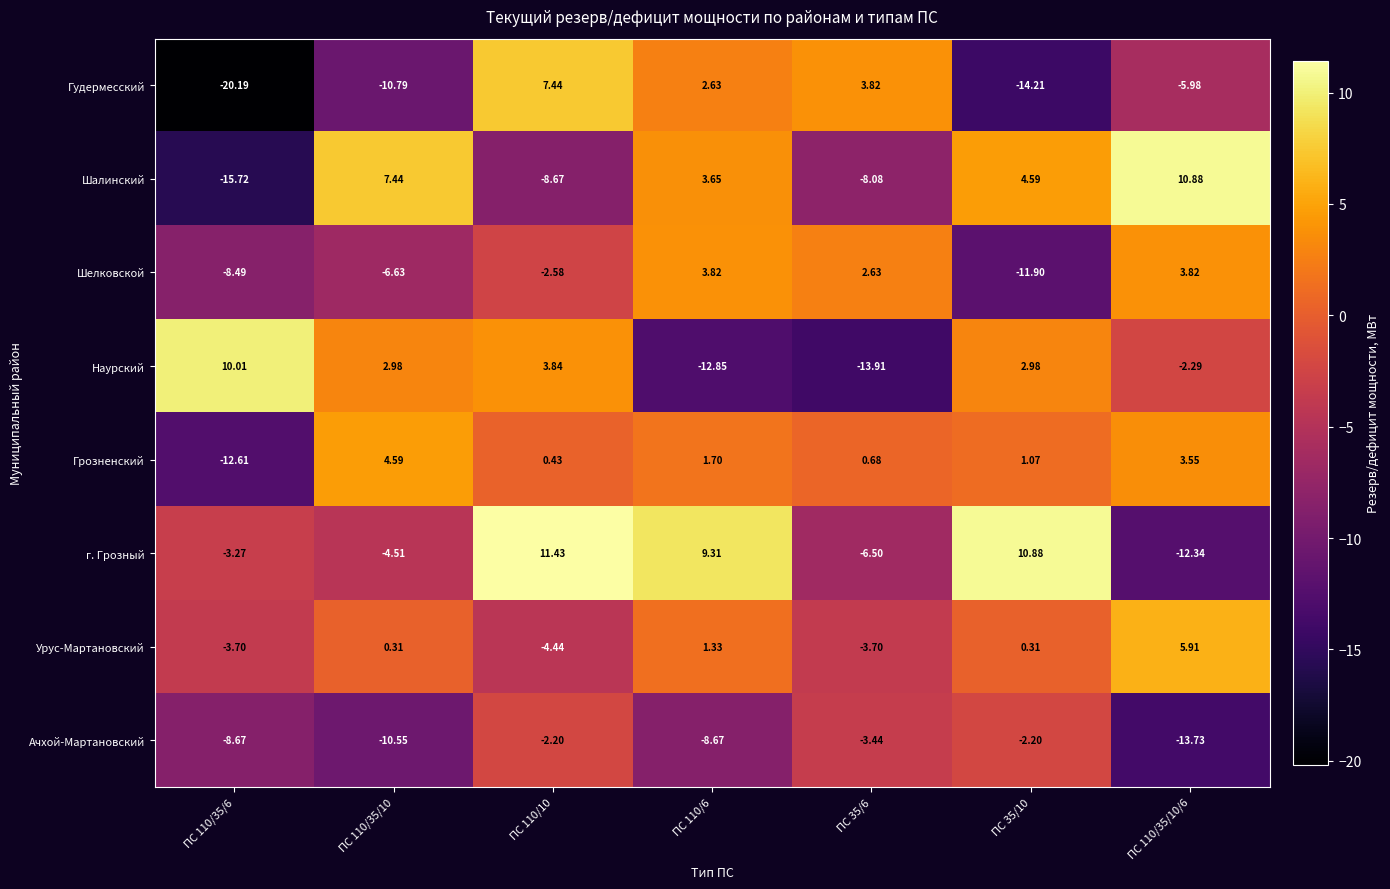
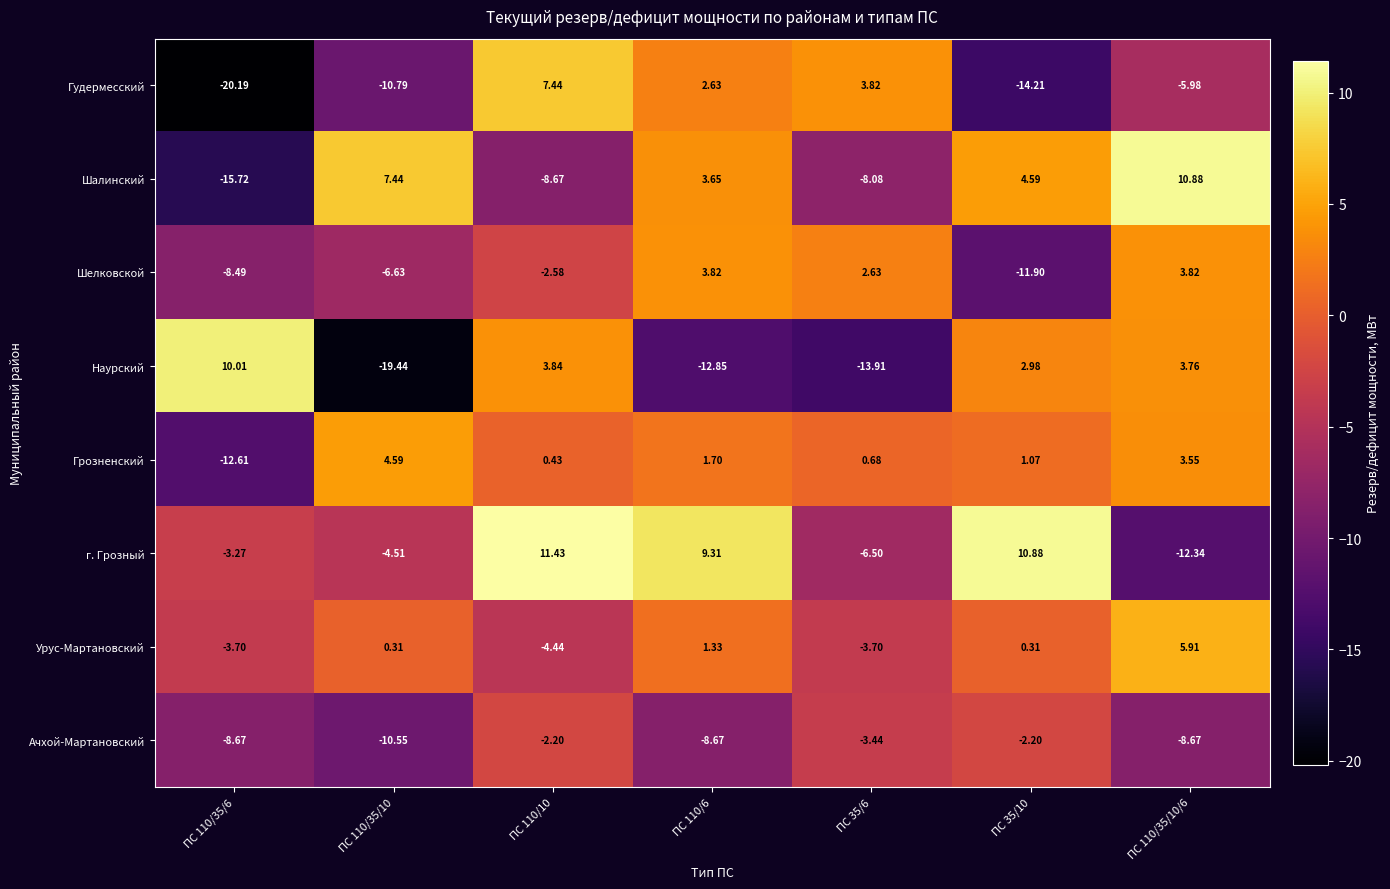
  {
    "Гудермесский": {
      "ПС 110/35/6": -20.19,
      "ПС 110/35/10": -10.79,
      "ПС 110/10": 7.44,
      "ПС 110/6": 2.63,
      "ПС 35/6": 3.82,
      "ПС 35/10": -14.21,
      "ПС 110/35/10/6": -5.98
    },
    "Шалинский": {
      "ПС 110/35/6": -15.72,
      "ПС 110/35/10": 7.44,
      "ПС 110/10": -8.67,
      "ПС 110/6": 3.65,
      "ПС 35/6": -8.08,
      "ПС 35/10": 4.59,
      "ПС 110/35/10/6": 10.88
    },
    "Шелковской": {
      "ПС 110/35/6": -8.49,
      "ПС 110/35/10": -6.63,
      "ПС 110/10": -2.58,
      "ПС 110/6": 3.82,
      "ПС 35/6": 2.63,
      "ПС 35/10": -11.90,
      "ПС 110/35/10/6": 3.82
    },
    "Наурский": {
      "ПС 110/35/6": 10.01,
-     "ПС 110/35/10": 2.98,
+     "ПС 110/35/10": -19.44,
      "ПС 110/10": 3.84,
      "ПС 110/6": -12.85,
      "ПС 35/6": -13.91,
      "ПС 35/10": 2.98,
-     "ПС 110/35/10/6": -2.29
+     "ПС 110/35/10/6": 3.76
    },
    "Грозненский": {
      "ПС 110/35/6": -12.61,
      "ПС 110/35/10": 4.59,
      "ПС 110/10": 0.43,
      "ПС 110/6": 1.70,
      "ПС 35/6": 0.68,
      "ПС 35/10": 1.07,
      "ПС 110/35/10/6": 3.55
    },
    "г. Грозный": {
      "ПС 110/35/6": -3.27,
      "ПС 110/35/10": -4.51,
      "ПС 110/10": 11.43,
      "ПС 110/6": 9.31,
      "ПС 35/6": -6.50,
      "ПС 35/10": 10.88,
      "ПС 110/35/10/6": -12.34
    },
    "Урус-Мартановский": {
      "ПС 110/35/6": -3.70,
      "ПС 110/35/10": 0.31,
      "ПС 110/10": -4.44,
      "ПС 110/6": 1.33,
      "ПС 35/6": -3.70,
      "ПС 35/10": 0.31,
      "ПС 110/35/10/6": 5.91
    },
    "Ачхой-Мартановский": {
      "ПС 110/35/6": -8.67,
      "ПС 110/35/10": -10.55,
      "ПС 110/10": -2.20,
      "ПС 110/6": -8.67,
      "ПС 35/6": -3.44,
      "ПС 35/10": -2.20,
-     "ПС 110/35/10/6": -13.73
+     "ПС 110/35/10/6": -8.67
    }
  }
